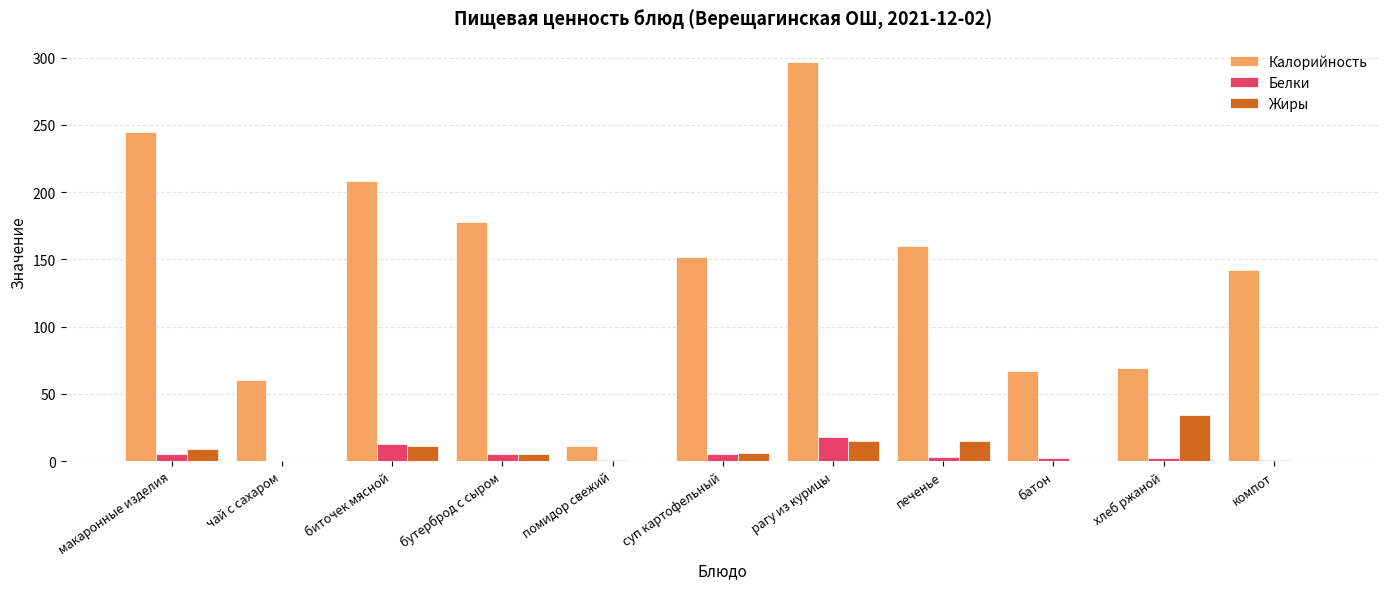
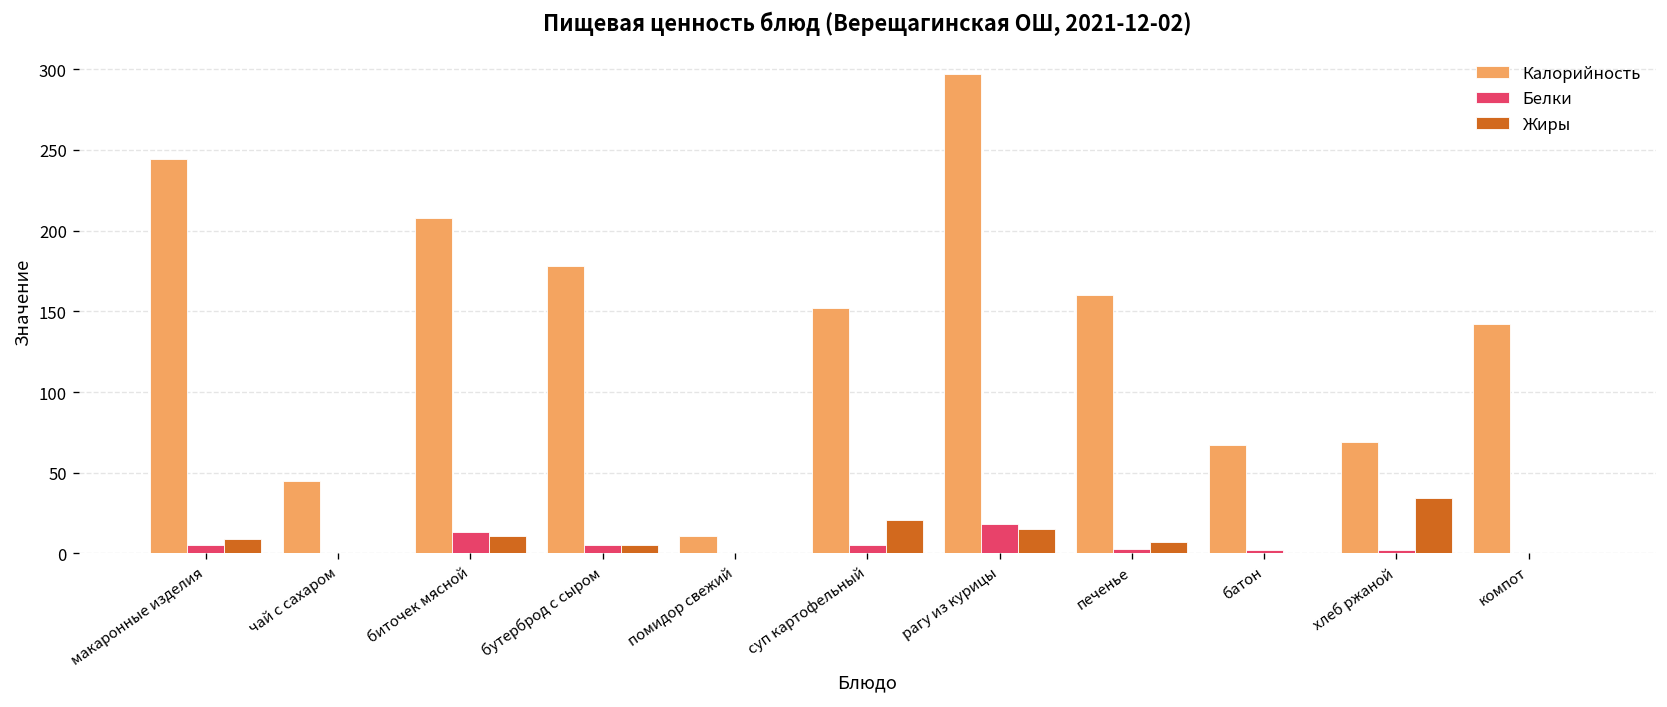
  {
    "Калорийность": {
      "макаронные изделия": 245,
-     "чай с сахаром": 60,
+     "чай с сахаром": 45,
      "биточек мясной": 208,
      "бутерброд с сыром": 178,
      "помидор свежий": 11,
      "суп картофельный": 152,
      "рагу из курицы": 297,
      "печенье": 160,
      "батон": 67,
      "хлеб ржаной": 69,
      "компот": 142
    },
    "Белки": {
      "макаронные изделия": 5,
      "биточек мясной": 13,
      "бутерброд с сыром": 5,
      "суп картофельный": 5,
      "рагу из курицы": 18,
      "печенье": 3,
      "батон": 2,
      "хлеб ржаной": 2
    },
    "Жиры": {
      "макаронные изделия": 9,
      "биточек мясной": 11,
      "бутерброд с сыром": 5,
-     "суп картофельный": 6,
+     "суп картофельный": 21,
      "рагу из курицы": 15,
-     "печенье": 15,
+     "печенье": 7,
      "хлеб ржаной": 34,
      "компот": 0
    }
  }
